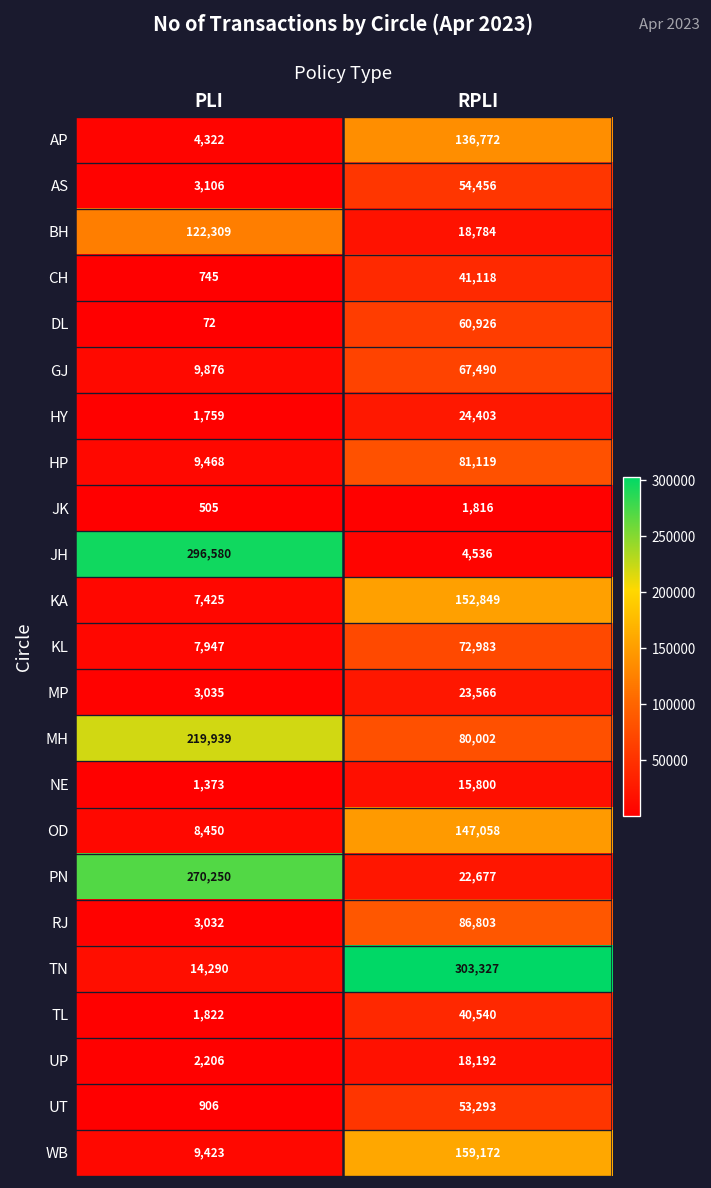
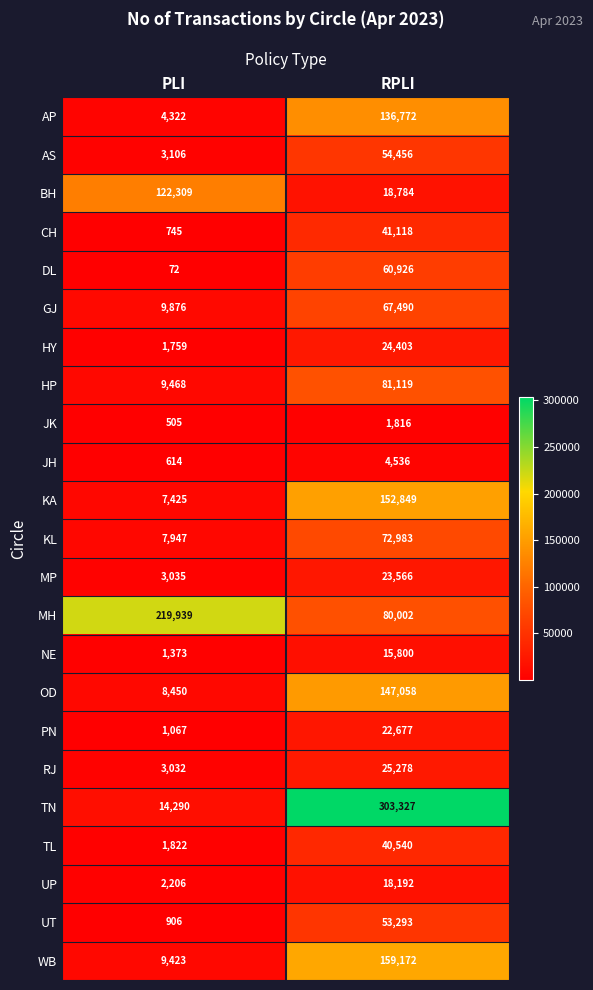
  {
    "AP": {
      "PLI": "4,322",
      "RPLI": "136,772"
    },
    "AS": {
      "PLI": "3,106",
      "RPLI": "54,456"
    },
    "BH": {
      "PLI": "122,309",
      "RPLI": "18,784"
    },
    "CH": {
      "PLI": "745",
      "RPLI": "41,118"
    },
    "DL": {
      "PLI": "72",
      "RPLI": "60,926"
    },
    "GJ": {
      "PLI": "9,876",
      "RPLI": "67,490"
    },
    "HY": {
      "PLI": "1,759",
      "RPLI": "24,403"
    },
    "HP": {
      "PLI": "9,468",
      "RPLI": "81,119"
    },
    "JK": {
      "PLI": "505",
      "RPLI": "1,816"
    },
    "JH": {
-     "PLI": "296,580",
+     "PLI": "614",
      "RPLI": "4,536"
    },
    "KA": {
      "PLI": "7,425",
      "RPLI": "152,849"
    },
    "KL": {
      "PLI": "7,947",
      "RPLI": "72,983"
    },
    "MP": {
      "PLI": "3,035",
      "RPLI": "23,566"
    },
    "MH": {
      "PLI": "219,939",
      "RPLI": "80,002"
    },
    "NE": {
      "PLI": "1,373",
      "RPLI": "15,800"
    },
    "OD": {
      "PLI": "8,450",
      "RPLI": "147,058"
    },
    "PN": {
-     "PLI": "270,250",
+     "PLI": "1,067",
      "RPLI": "22,677"
    },
    "RJ": {
      "PLI": "3,032",
-     "RPLI": "86,803"
+     "RPLI": "25,278"
    },
    "TN": {
      "PLI": "14,290",
      "RPLI": "303,327"
    },
    "TL": {
      "PLI": "1,822",
      "RPLI": "40,540"
    },
    "UP": {
      "PLI": "2,206",
      "RPLI": "18,192"
    },
    "UT": {
      "PLI": "906",
      "RPLI": "53,293"
    },
    "WB": {
      "PLI": "9,423",
      "RPLI": "159,172"
    }
  }
